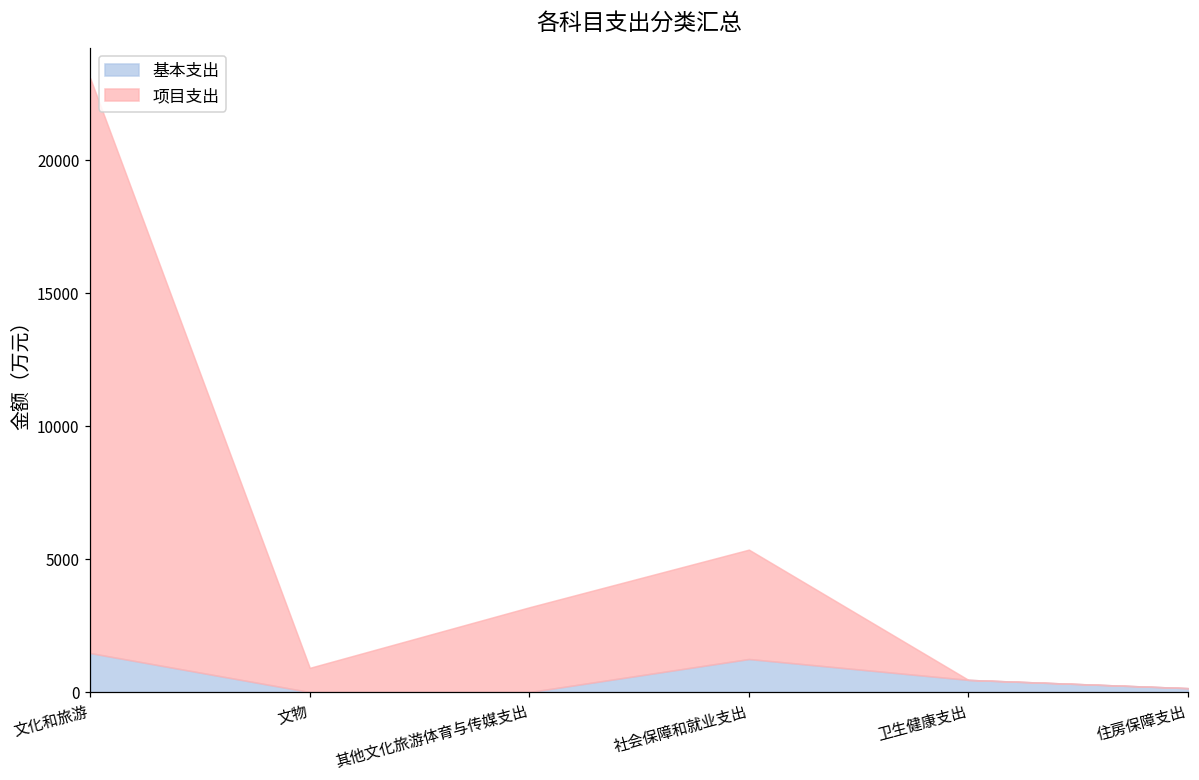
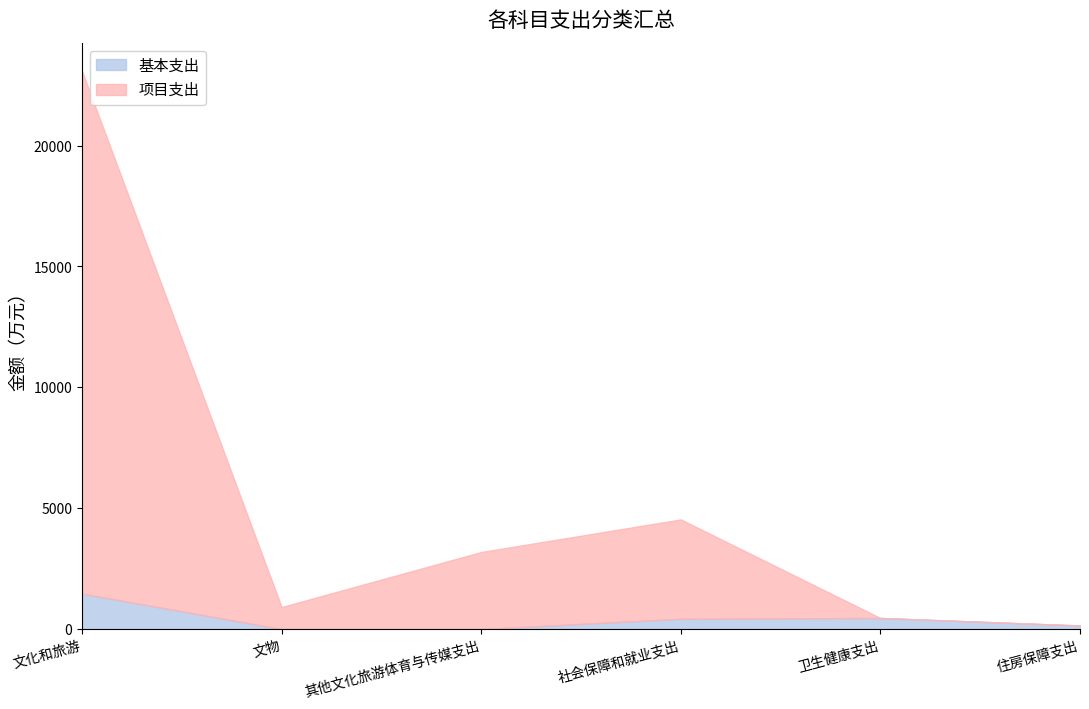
  {
    "基本支出": {
      "文化和旅游": 1500,
      "文物": 0,
      "其他文化旅游体育与传媒支出": 0,
-     "社会保障和就业支出": 1200
+     "社会保障和就业支出": 400
    },
    "项目支出": {
      "文化和旅游": 21600,
      "文物": 900,
      "其他文化旅游体育与传媒支出": 3200,
      "社会保障和就业支出": 4100
    }
  }
